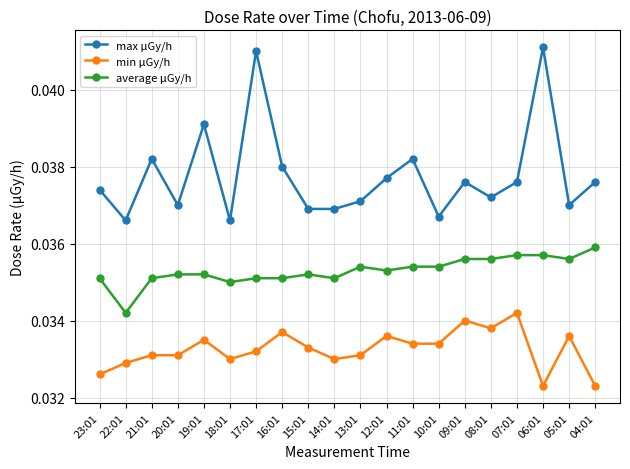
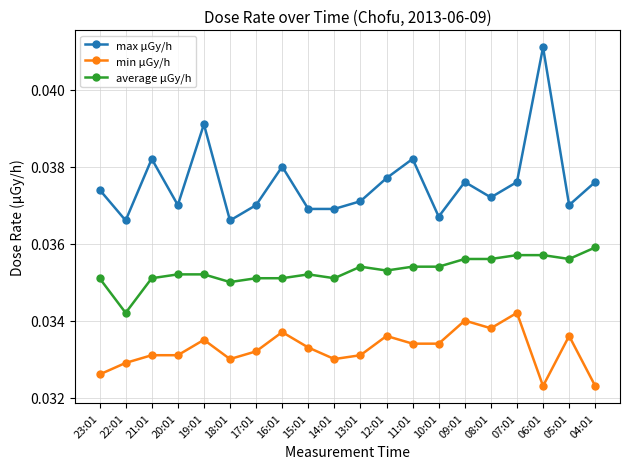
  {
    "max μGy/h": {
      "23:01": 0.0374,
      "22:01": 0.0366,
      "21:01": 0.0382,
      "20:01": 0.037,
      "19:01": 0.0391,
      "18:01": 0.0366,
-     "17:01": 0.041,
+     "17:01": 0.037,
      "16:01": 0.038,
      "15:01": 0.0369,
      "14:01": 0.0369,
      "13:01": 0.0371,
      "12:01": 0.0377,
      "11:01": 0.0382,
      "10:01": 0.0367,
      "09:01": 0.0376,
      "08:01": 0.0372,
      "07:01": 0.0376,
      "06:01": 0.0411,
      "05:01": 0.037,
      "04:01": 0.0376
    },
    "min μGy/h": {
      "23:01": 0.0326,
      "22:01": 0.0329,
      "21:01": 0.0331,
      "20:01": 0.0331,
      "19:01": 0.0335,
      "18:01": 0.033,
      "17:01": 0.0332,
      "16:01": 0.0337,
      "15:01": 0.0333,
      "14:01": 0.033,
      "13:01": 0.0331,
      "12:01": 0.0336,
      "11:01": 0.0334,
      "10:01": 0.0334,
      "09:01": 0.034,
      "08:01": 0.0338,
      "07:01": 0.0342,
      "06:01": 0.0323,
      "05:01": 0.0336,
      "04:01": 0.0323
    },
    "average μGy/h": {
      "23:01": 0.0351,
      "22:01": 0.0342,
      "21:01": 0.0351,
      "20:01": 0.0352,
      "19:01": 0.0352,
      "18:01": 0.035,
      "17:01": 0.0351,
      "16:01": 0.0351,
      "15:01": 0.0352,
      "14:01": 0.0351,
      "13:01": 0.0354,
      "12:01": 0.0353,
      "11:01": 0.0354,
      "10:01": 0.0354,
      "09:01": 0.0356,
      "08:01": 0.0356,
      "07:01": 0.0357,
      "06:01": 0.0357,
      "05:01": 0.0356,
      "04:01": 0.0359
    }
  }
